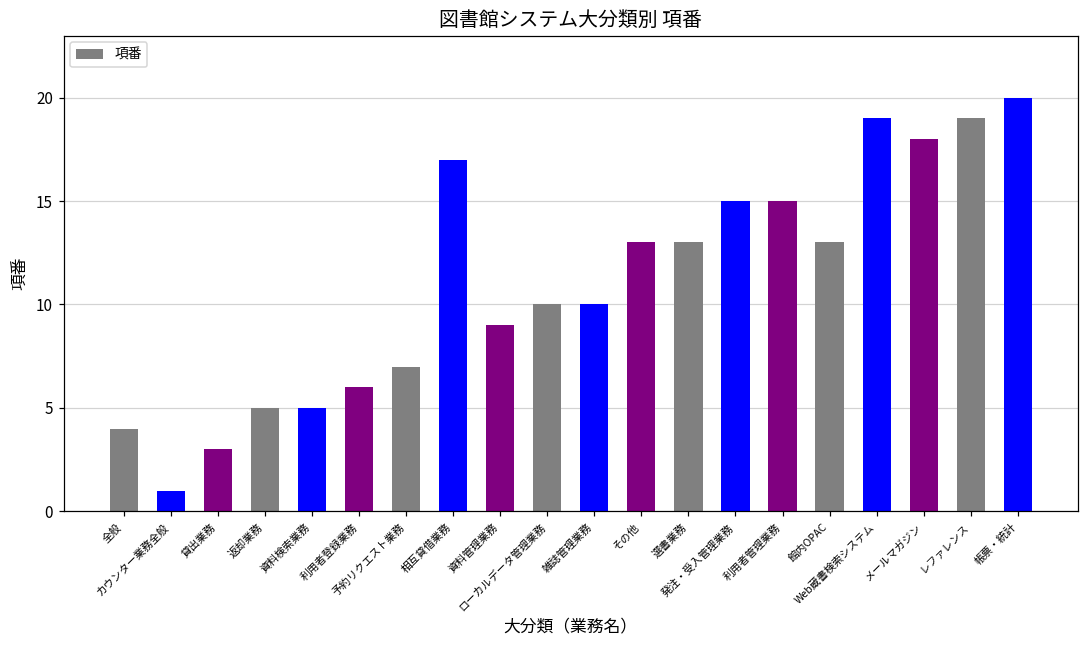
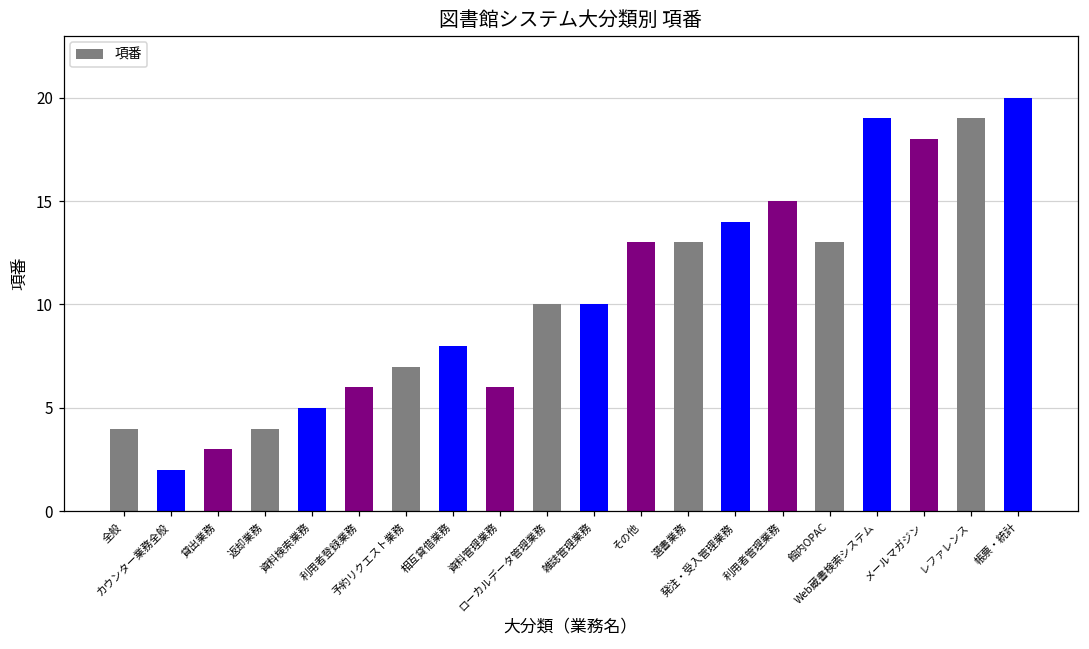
  {
    "全般": 4,
-   "カウンター業務全般": 1,
+   "カウンター業務全般": 2,
    "貸出業務": 3,
-   "返却業務": 5,
+   "返却業務": 4,
    "資料検索業務": 5,
    "利用者登録業務": 6,
    "予約リクエスト業務": 7,
-   "相互貸借業務": 17,
-   "資料管理業務": 9,
+   "相互貸借業務": 8,
+   "資料管理業務": 6,
    "ローカルデータ管理業務": 10,
    "雑誌管理業務": 10,
    "その他": 13,
    "選書業務": 13,
-   "発注・受入管理業務": 15,
+   "発注・受入管理業務": 14,
    "利用者管理業務": 15,
    "館内OPAC": 13,
    "Web蔵書検索システム": 19,
    "メールマガジン": 18,
    "レファレンス": 19,
    "帳票・統計": 20
  }
